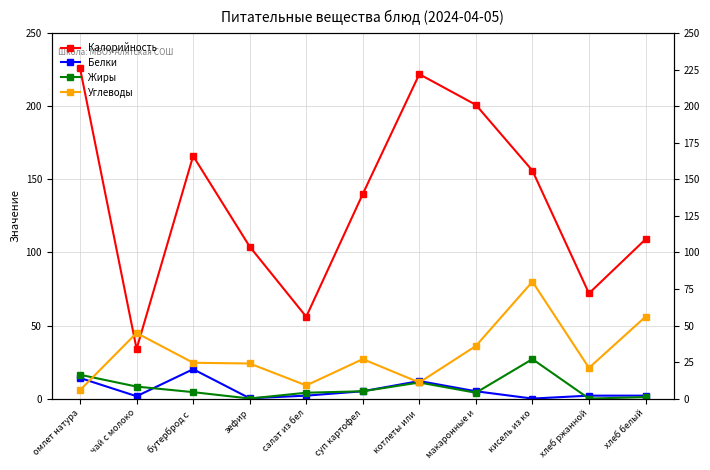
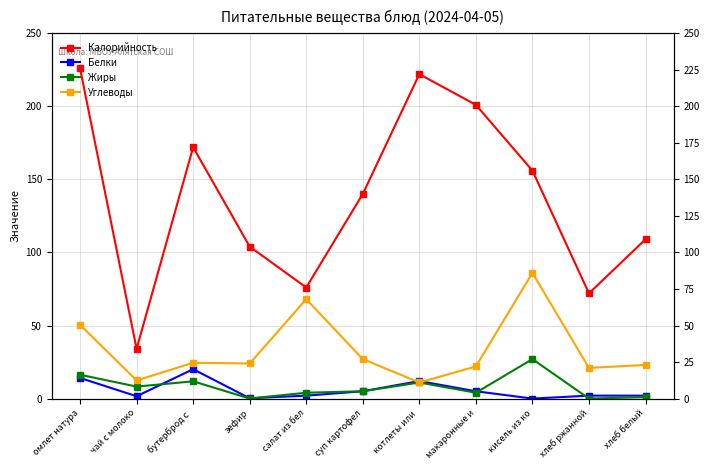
  {
    "Калорийность": {
      "омлет натура": 226,
      "чай с молоко": 34,
-     "бутерброд с": 166,
+     "бутерброд с": 172,
      "зефир": 104,
-     "салат из бел": 56,
+     "салат из бел": 76,
      "суп картофел": 140,
      "котлеты или": 222,
      "макаронные и": 201,
      "кисель из ко": 156,
      "хлеб ржанной": 72,
      "хлеб белый": 109
    },
    "Белки": {
      "омлет натура": 14,
      "чай с молоко": 2,
      "бутерброд с": 20,
      "салат из бел": 2,
      "кисель из ко": 0,
      "хлеб ржанной": 2
    },
    "Жиры": {
      "омлет натура": 16,
      "чай с молоко": 8,
-     "бутерброд с": 4,
+     "бутерброд с": 12,
      "салат из бел": 4,
      "кисель из ко": 27,
      "хлеб ржанной": 0
    },
    "Углеводы": {
-     "омлет натура": 6,
-     "чай с молоко": 45,
+     "омлет натура": 51,
+     "чай с молоко": 12,
      "бутерброд с": 25,
      "зефир": 24,
-     "салат из бел": 9,
+     "салат из бел": 68,
      "суп картофел": 27,
-     "макаронные и": 36,
-     "кисель из ко": 80,
+     "макаронные и": 22,
+     "кисель из ко": 86,
      "хлеб ржанной": 21,
-     "хлеб белый": 56
+     "хлеб белый": 23
    }
  }
